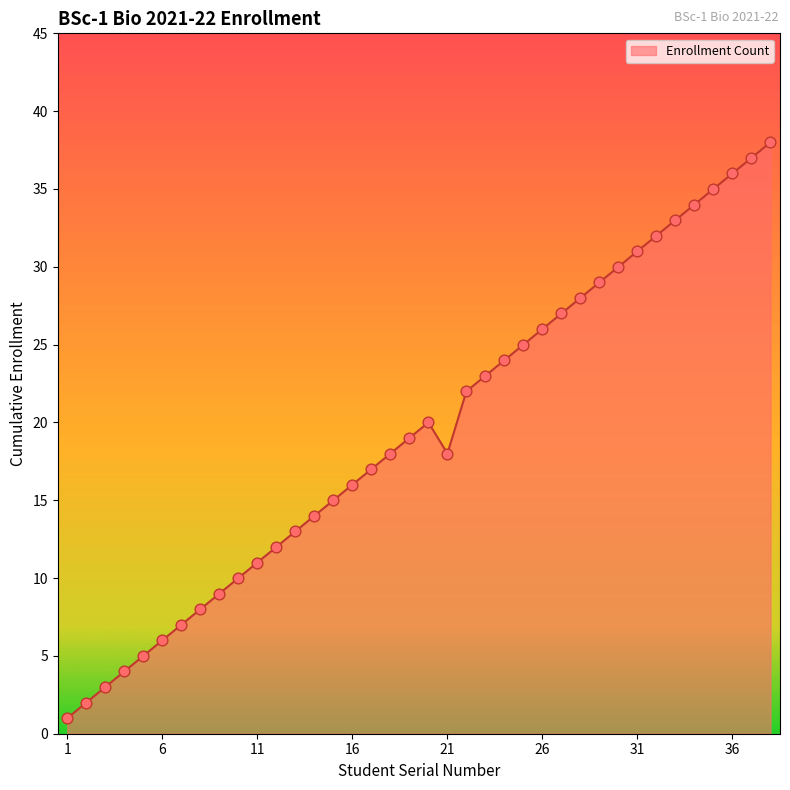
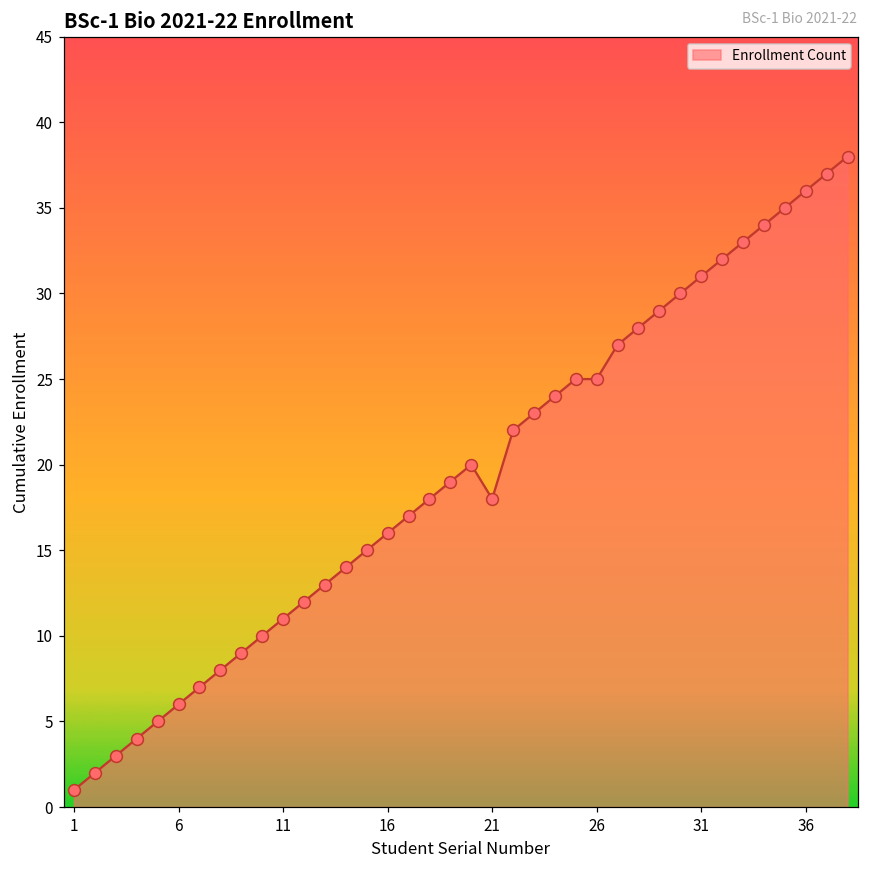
  {
    "1": 1,
    "6": 6,
    "11": 11,
    "16": 16,
    "21": 18,
-   "26": 26,
+   "26": 25,
    "31": 31,
    "36": 36
  }
